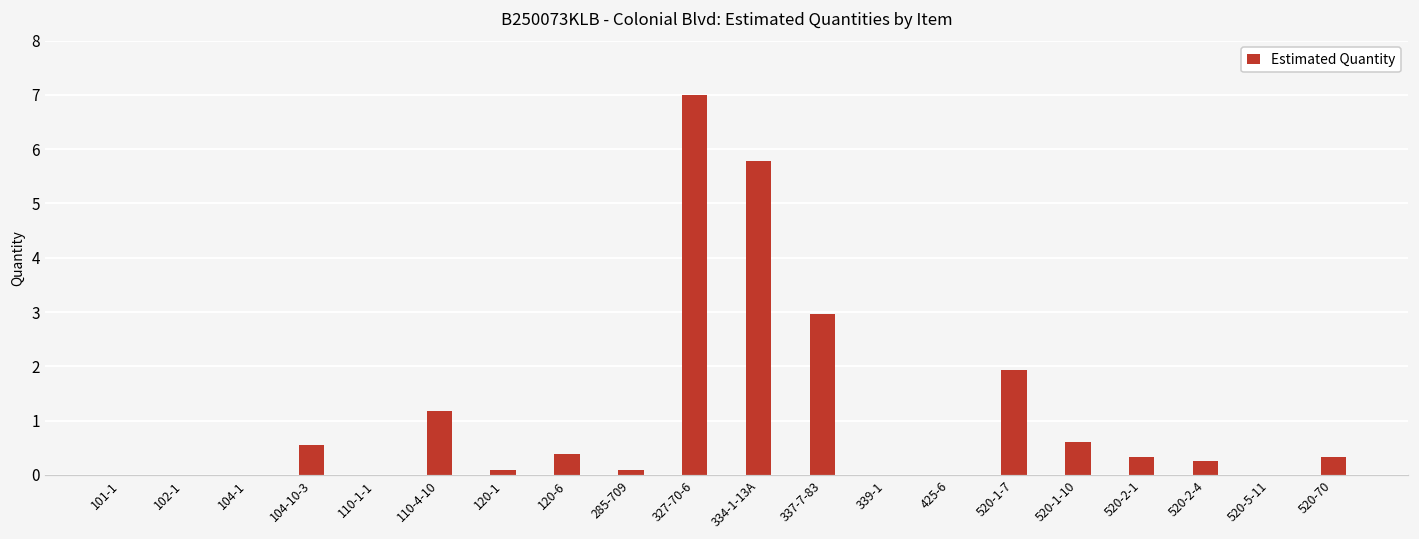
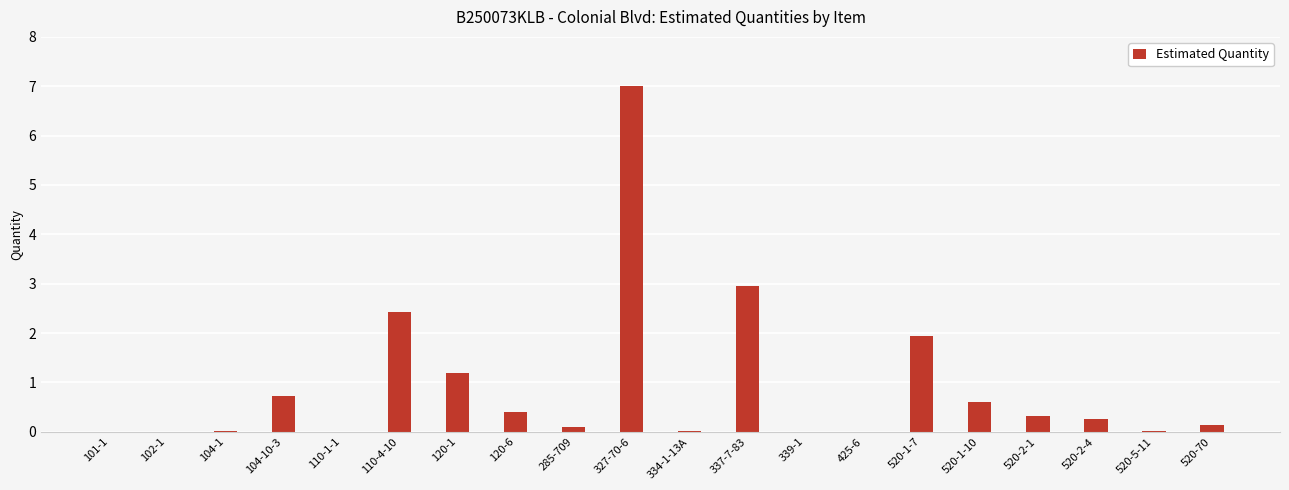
  {
-   "104-10-3": 0.6,
-   "110-4-10": 1.2,
-   "120-1": 0.1,
+   "104-10-3": 0.7,
+   "110-4-10": 2.4,
+   "120-1": 1.2,
    "120-6": 0.4,
    "285-709": 0.1,
    "327-70-6": 7.0,
-   "334-1-13A": 5.8,
+   "334-1-13A": 0.0,
    "337-7-83": 3.0,
    "520-1-7": 1.9,
    "520-1-10": 0.6,
    "520-2-1": 0.3,
    "520-2-4": 0.3,
-   "520-70": 0.3
+   "520-70": 0.1
  }
